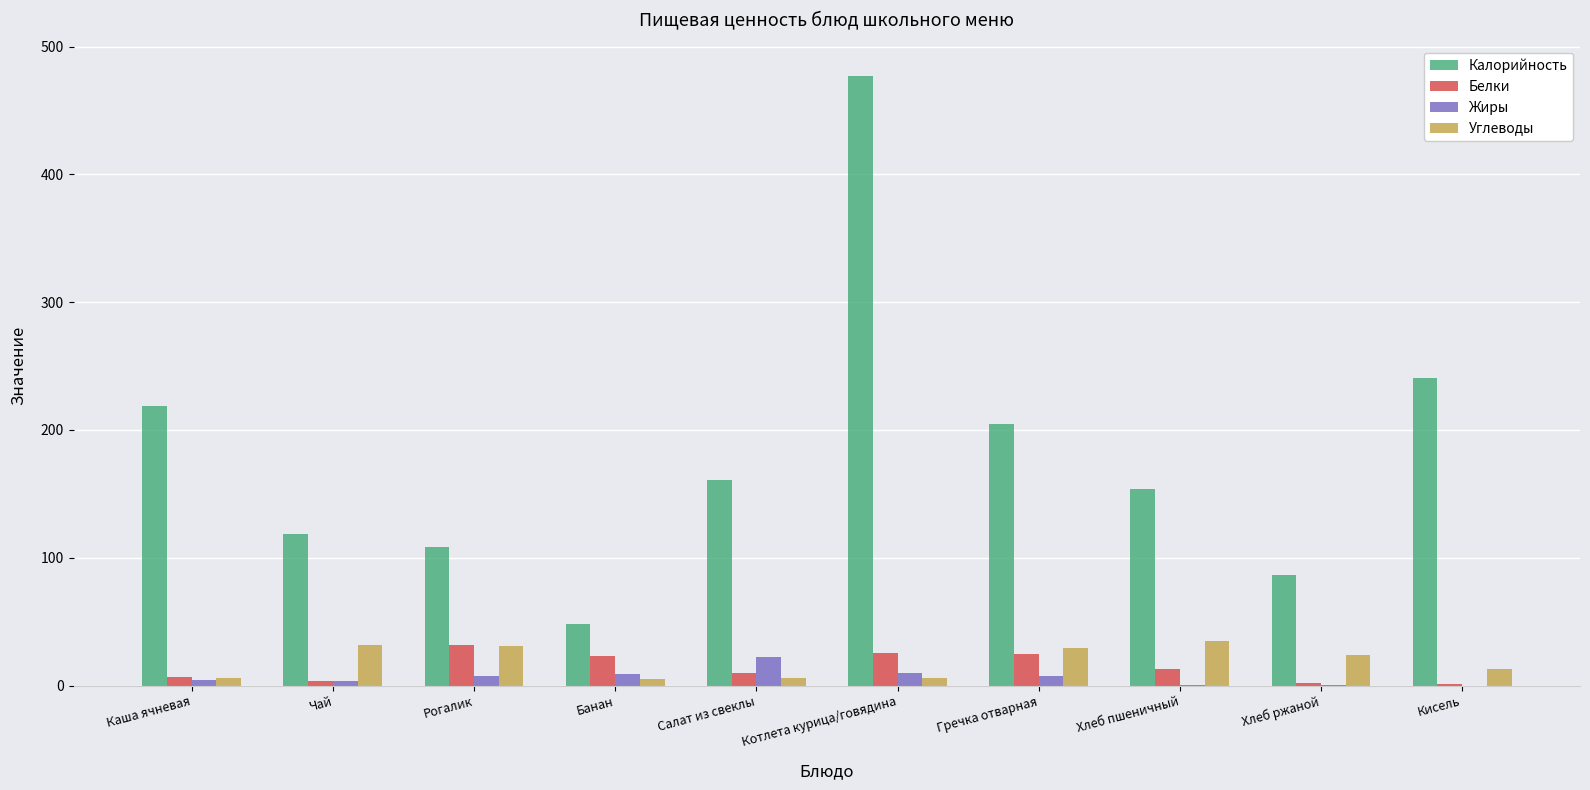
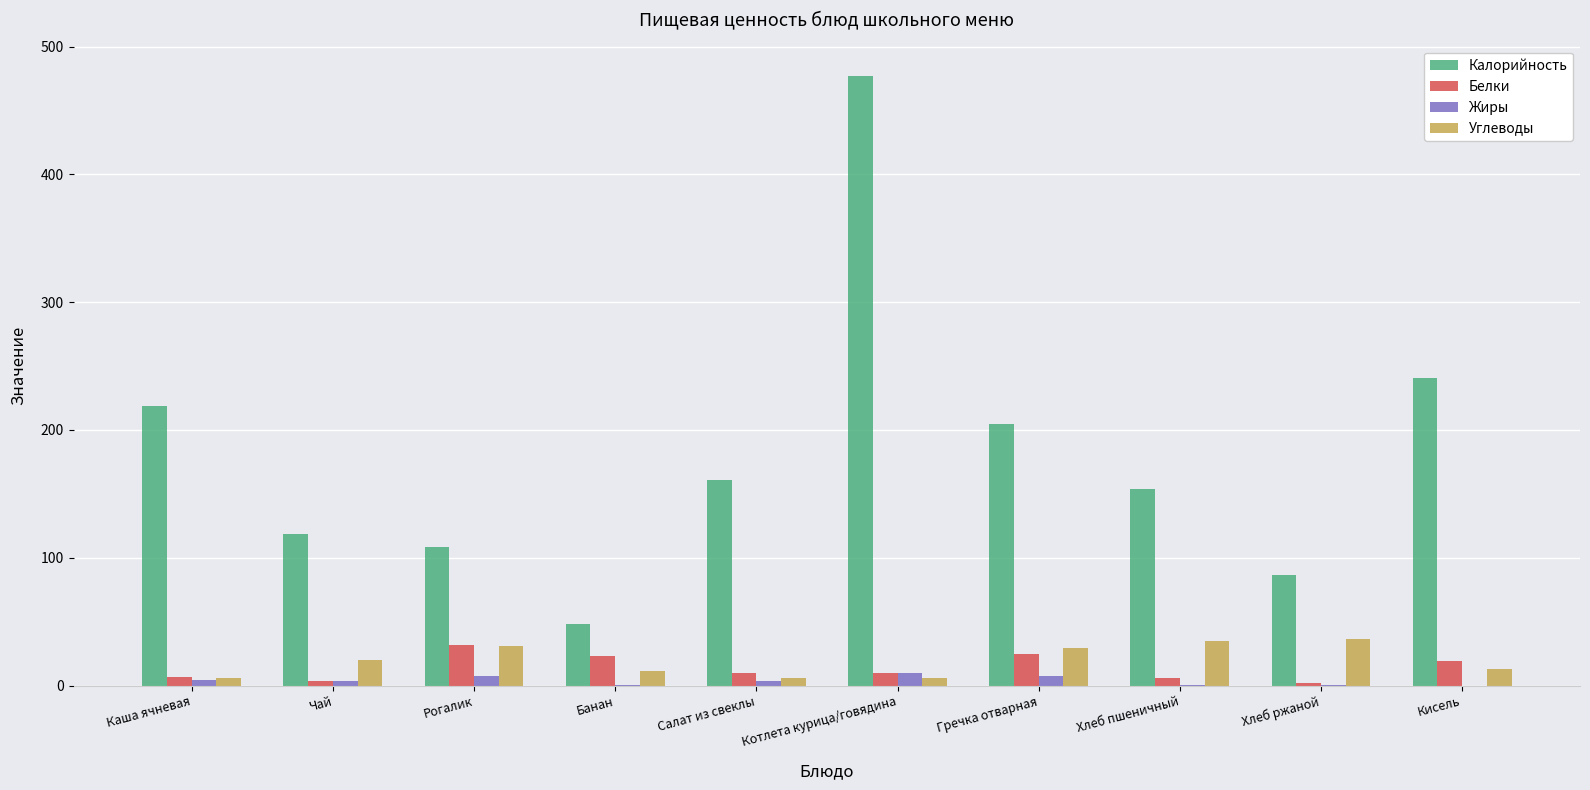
  {
    "Калорийность": {
      "Каша ячневая": 219,
      "Чай": 119,
      "Рогалик": 108,
      "Банан": 48,
      "Салат из свеклы": 161,
      "Котлета курица/говядина": 477,
      "Гречка отварная": 205,
      "Хлеб пшеничный": 154,
      "Хлеб ржаной": 86,
      "Кисель": 240
    },
    "Белки": {
      "Каша ячневая": 7,
      "Чай": 4,
      "Рогалик": 32,
      "Банан": 23,
      "Салат из свеклы": 10,
-     "Котлета курица/говядина": 26,
+     "Котлета курица/говядина": 10,
      "Гречка отварная": 25,
-     "Хлеб пшеничный": 13,
+     "Хлеб пшеничный": 6,
      "Хлеб ржаной": 2,
-     "Кисель": 1
+     "Кисель": 19
    },
    "Жиры": {
      "Каша ячневая": 4,
      "Чай": 4,
      "Рогалик": 8,
-     "Банан": 9,
-     "Салат из свеклы": 22,
+     "Банан": 0,
+     "Салат из свеклы": 4,
      "Котлета курица/говядина": 10,
      "Гречка отварная": 8,
      "Кисель": 0
    },
    "Углеводы": {
      "Каша ячневая": 6,
-     "Чай": 32,
+     "Чай": 20,
      "Рогалик": 31,
-     "Банан": 5,
+     "Банан": 12,
      "Салат из свеклы": 6,
      "Котлета курица/говядина": 6,
      "Гречка отварная": 29,
      "Хлеб пшеничный": 35,
-     "Хлеб ржаной": 24,
+     "Хлеб ржаной": 36,
      "Кисель": 13
    }
  }
